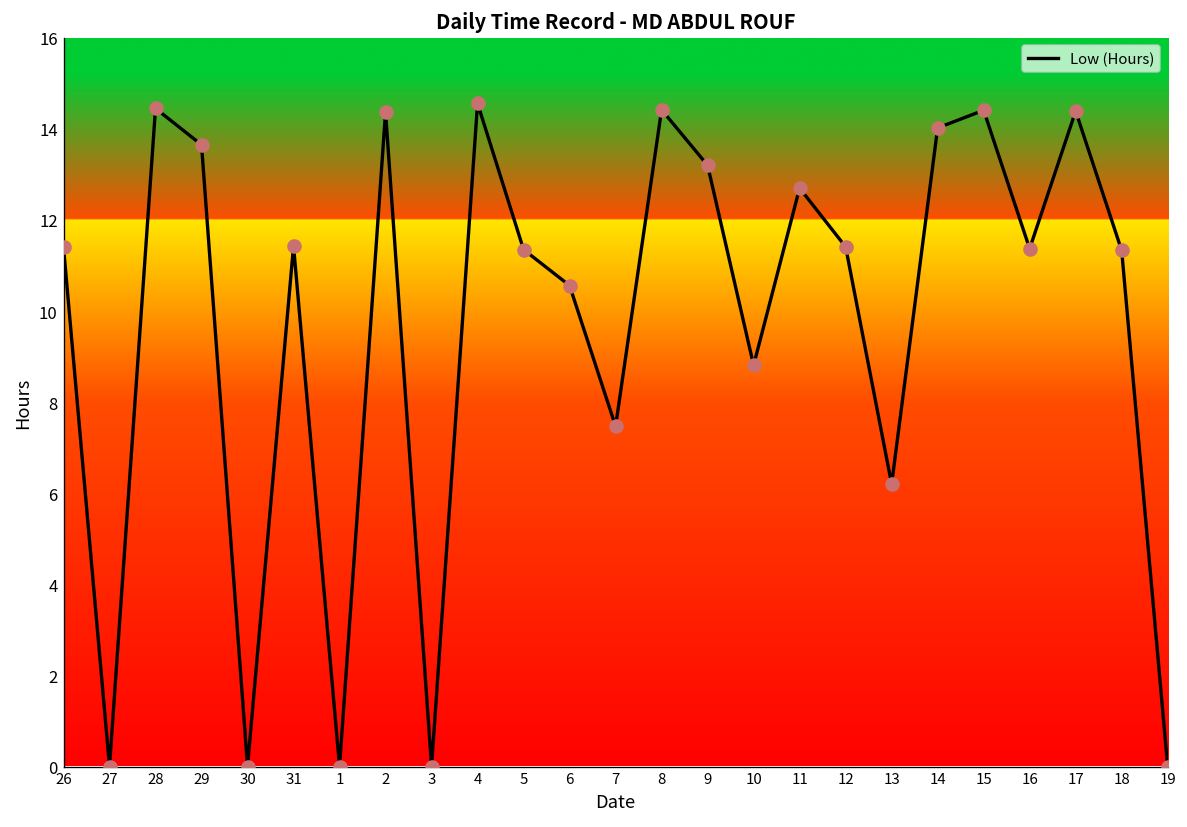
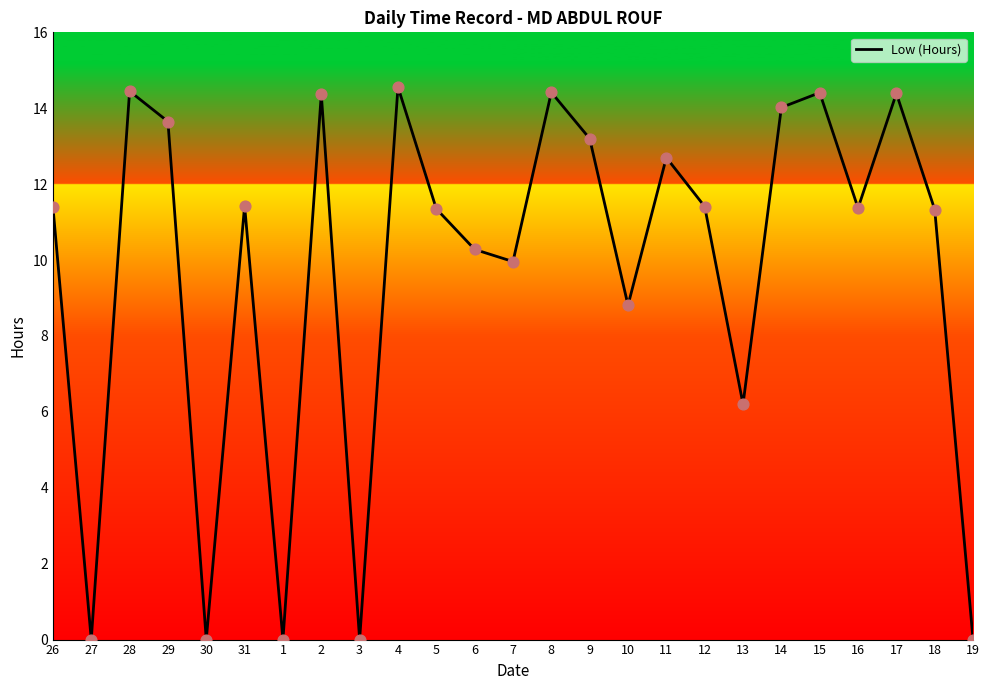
  {
    "26": 11.4,
    "27": 0.0,
    "28": 14.5,
    "29": 13.7,
    "30": 0.0,
    "31": 11.4,
    "1": 0.0,
    "2": 14.4,
    "3": 0.0,
    "4": 14.6,
    "5": 11.4,
-   "6": 10.6,
-   "7": 7.5,
+   "6": 10.3,
+   "7": 10.0,
    "8": 14.4,
    "9": 13.2,
    "10": 8.8,
    "11": 12.7,
    "12": 11.4,
    "13": 6.2,
    "14": 14.0,
    "15": 14.4,
    "16": 11.4,
    "17": 14.4,
    "18": 11.3,
    "19": 0.0
  }
